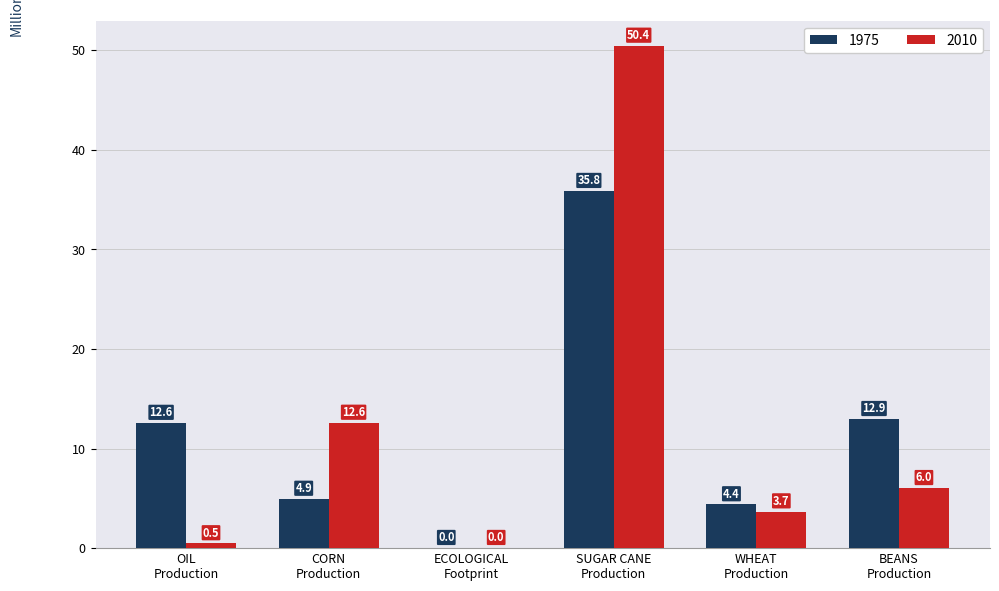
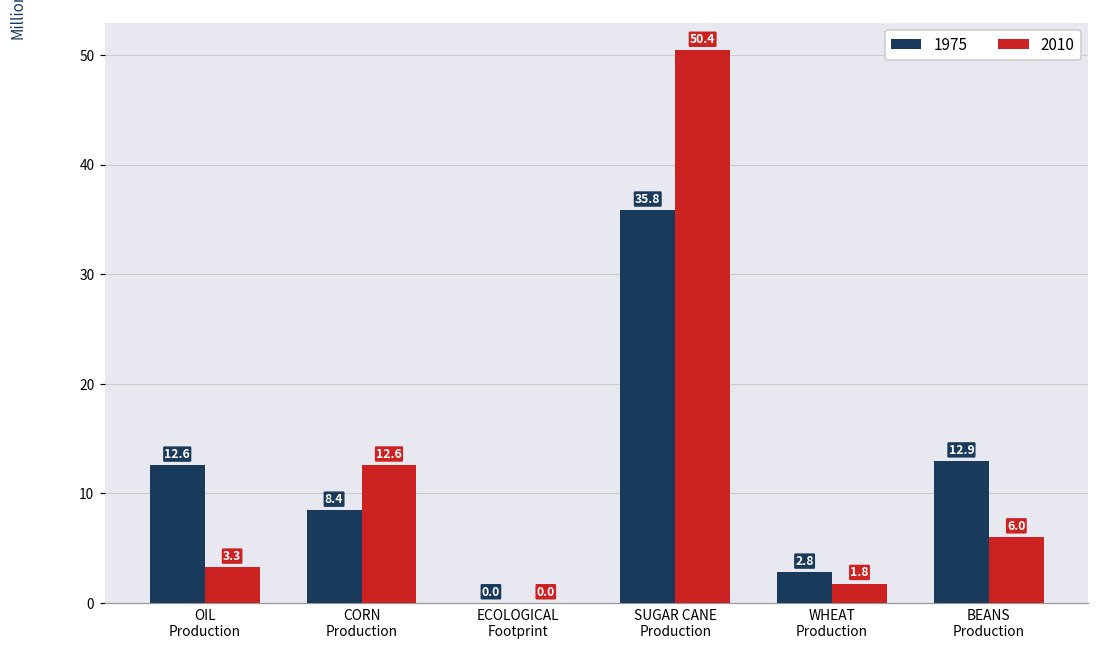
  {
    "1975": {
-     "CORN Production": 4.9,
-     "WHEAT Production": 4.4
+     "CORN Production": 8.4,
+     "WHEAT Production": 2.8
    },
    "2010": {
-     "OIL Production": 0.5,
-     "WHEAT Production": 3.7
+     "OIL Production": 3.3,
+     "WHEAT Production": 1.8
    }
  }
